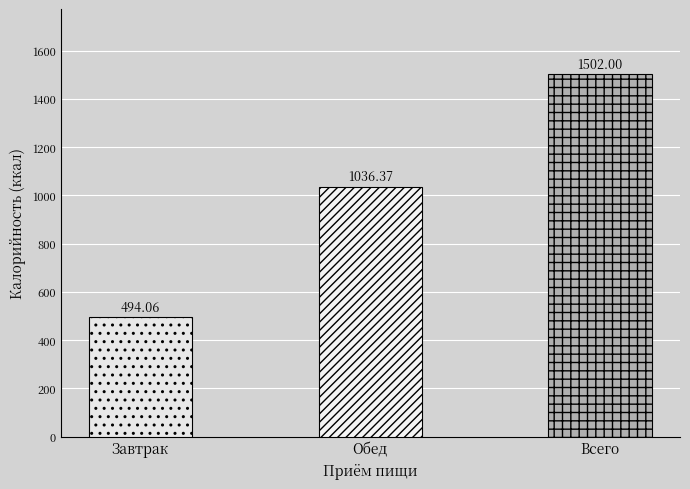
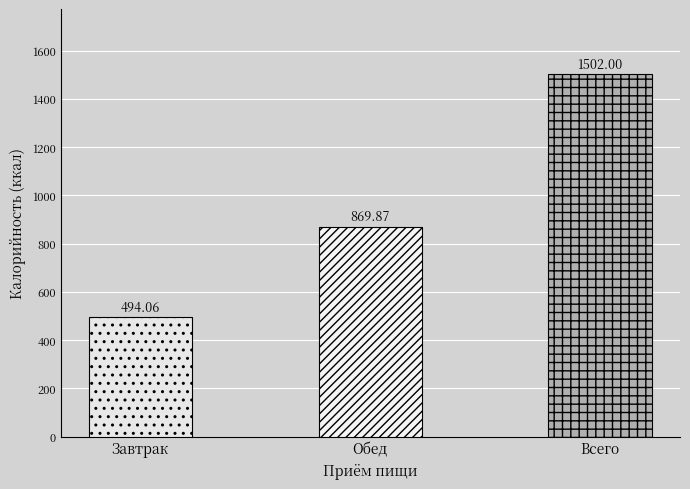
  {
    "Завтрак": 494.06,
-   "Обед": 1036.37,
+   "Обед": 869.87,
    "Всего": 1502.00
  }
